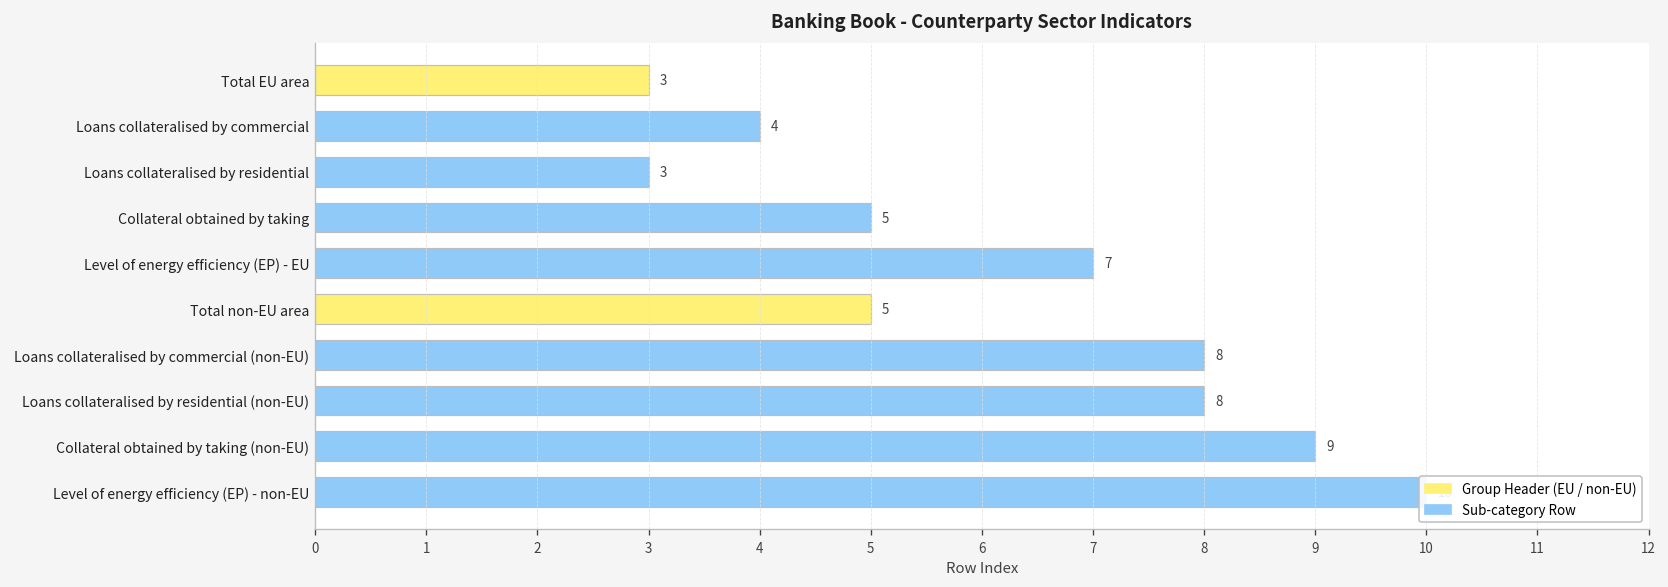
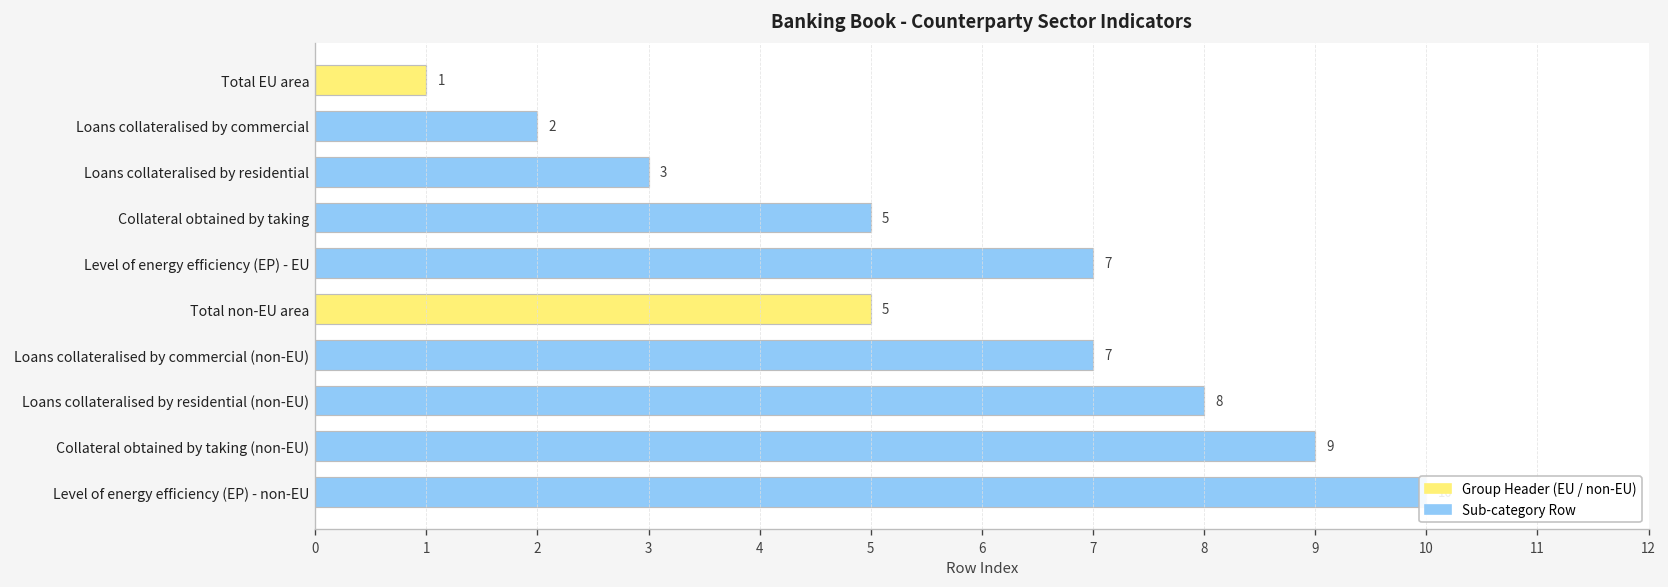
  {
-   "Total EU area": 3,
-   "Loans collateralised by commercial": 4,
+   "Total EU area": 1,
+   "Loans collateralised by commercial": 2,
    "Loans collateralised by residential": 3,
    "Collateral obtained by taking": 5,
    "Level of energy efficiency (EP) - EU": 7,
    "Total non-EU area": 5,
-   "Loans collateralised by commercial (non-EU)": 8,
+   "Loans collateralised by commercial (non-EU)": 7,
    "Loans collateralised by residential (non-EU)": 8,
    "Collateral obtained by taking (non-EU)": 9
  }
